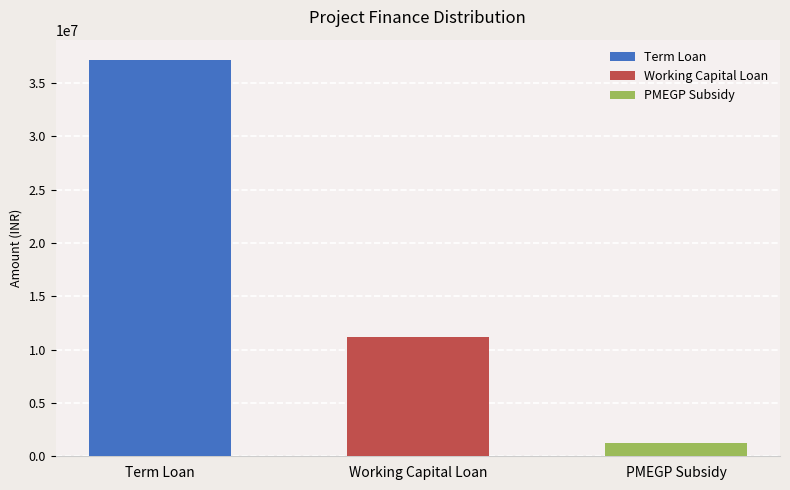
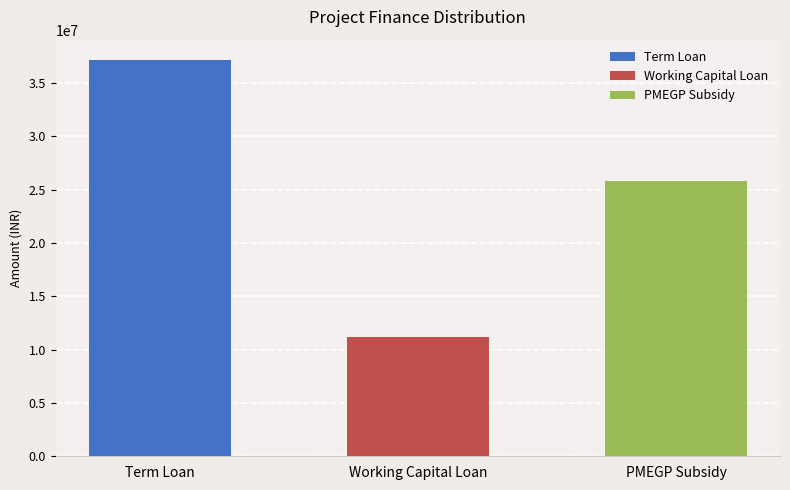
  {
    "Term Loan": 37200000,
    "Working Capital Loan": 11200000,
-   "PMEGP Subsidy": 1300000
+   "PMEGP Subsidy": 25800000
  }
